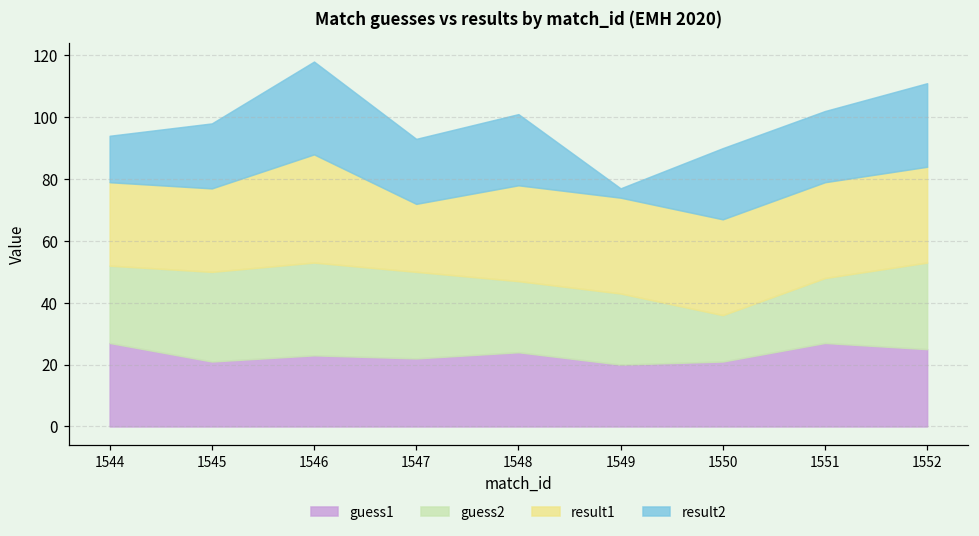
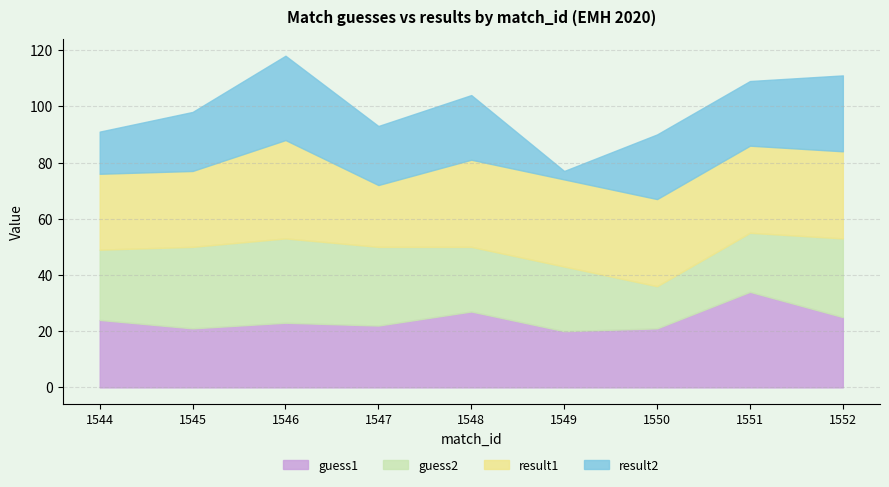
  {
    "guess1": {
-     "1544": 27,
+     "1544": 24,
      "1545": 21,
      "1546": 23,
      "1547": 22,
-     "1548": 24,
+     "1548": 27,
      "1549": 20,
      "1550": 21,
-     "1551": 27,
+     "1551": 34,
      "1552": 25
    },
    "result2": {
      "1544": 15,
      "1545": 21,
      "1546": 30,
      "1547": 21,
      "1548": 23,
      "1549": 3,
      "1550": 23,
      "1551": 23,
      "1552": 27
    }
  }
